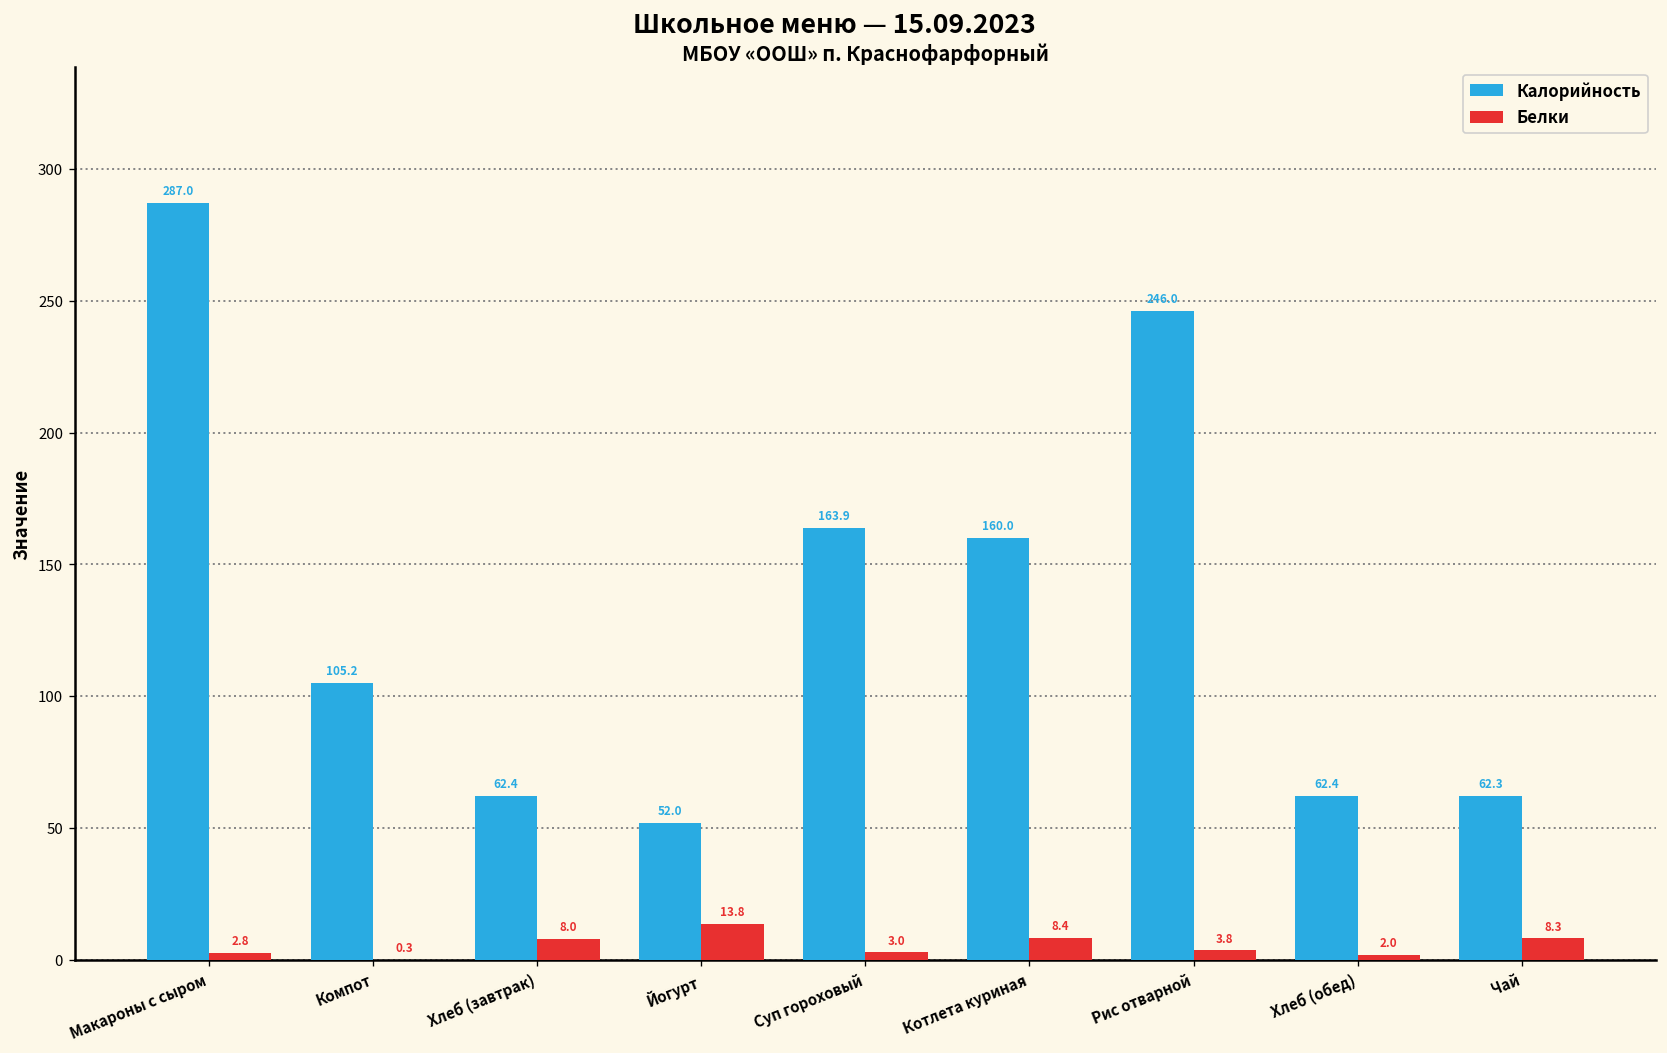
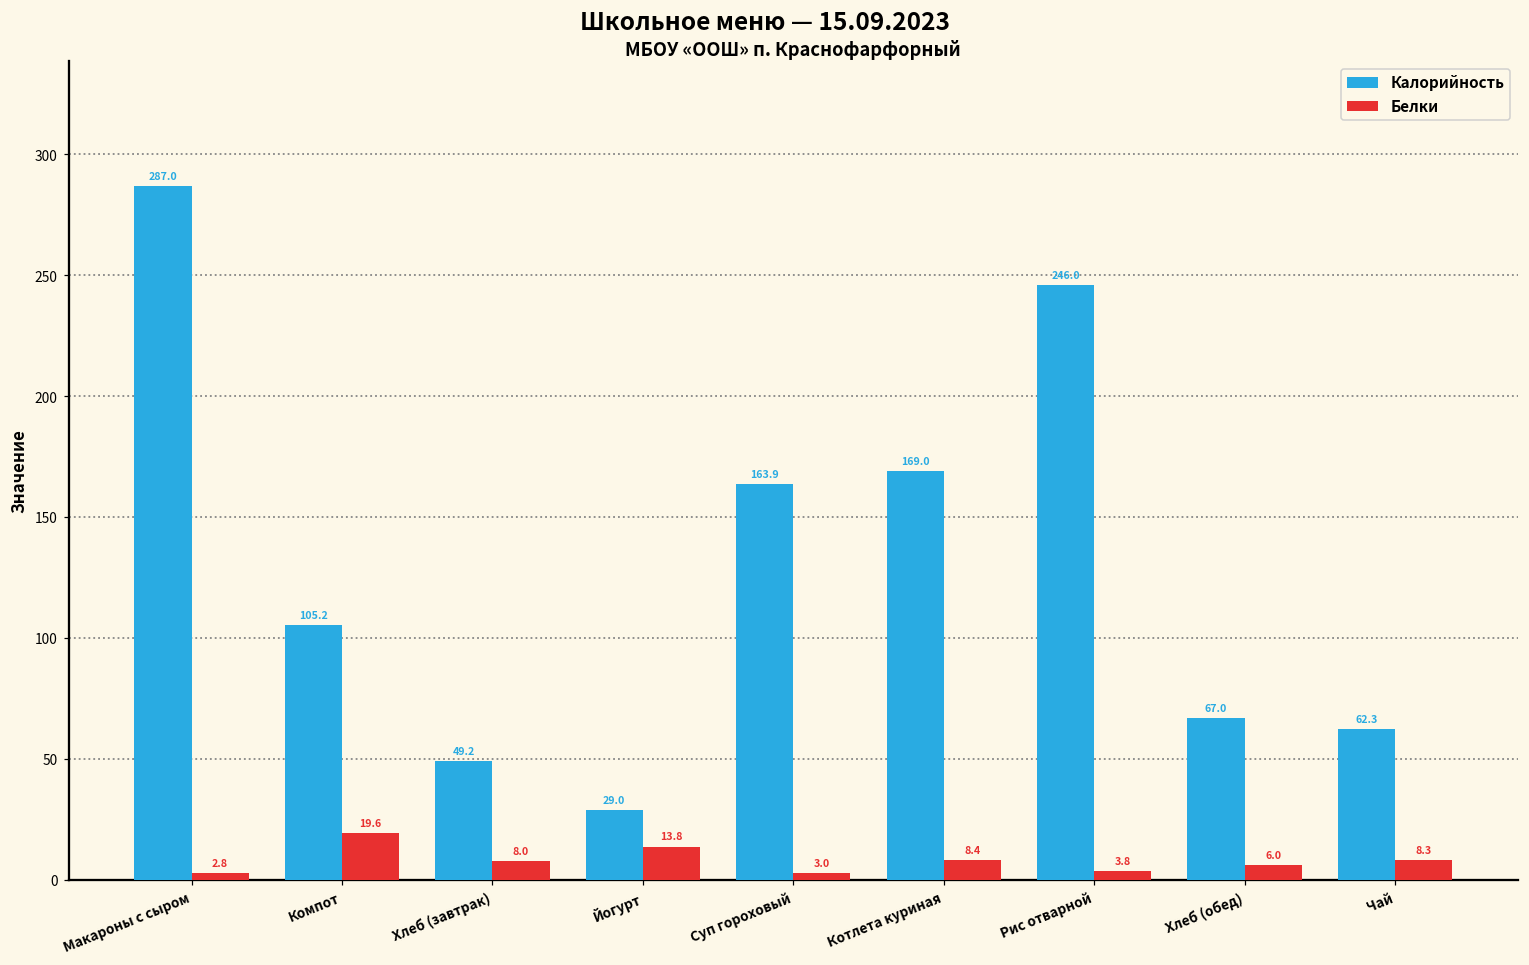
  {
    "Калорийность": {
      "Макароны с сыром": 287.0,
      "Компот": 105.2,
-     "Хлеб (завтрак)": 62.4,
-     "Йогурт": 52.0,
+     "Хлеб (завтрак)": 49.2,
+     "Йогурт": 29.0,
      "Суп гороховый": 163.9,
-     "Котлета куриная": 160.0,
+     "Котлета куриная": 169.0,
      "Рис отварной": 246.0,
-     "Хлеб (обед)": 62.4,
+     "Хлеб (обед)": 67.0,
      "Чай": 62.3
    },
    "Белки": {
      "Макароны с сыром": 2.8,
-     "Компот": 0.3,
+     "Компот": 19.6,
      "Хлеб (завтрак)": 8.0,
      "Йогурт": 13.8,
      "Суп гороховый": 3.0,
      "Котлета куриная": 8.4,
      "Рис отварной": 3.8,
-     "Хлеб (обед)": 2.0,
+     "Хлеб (обед)": 6.0,
      "Чай": 8.3
    }
  }
